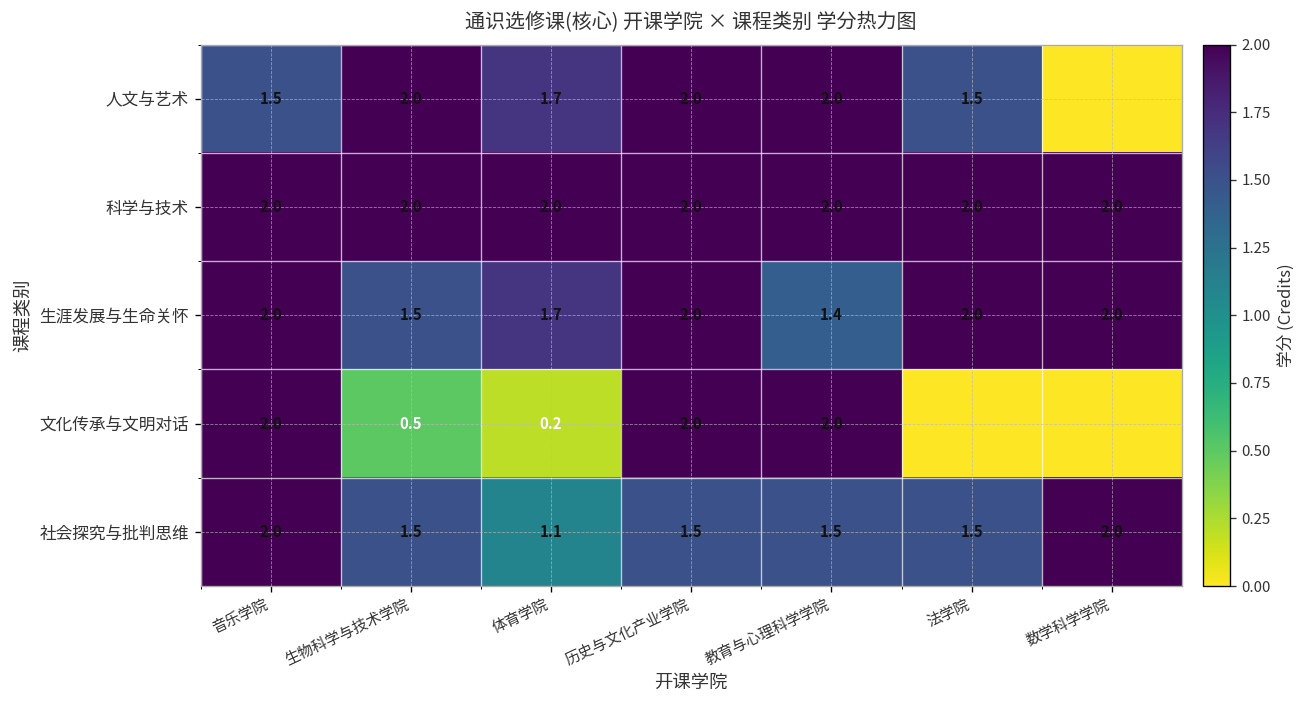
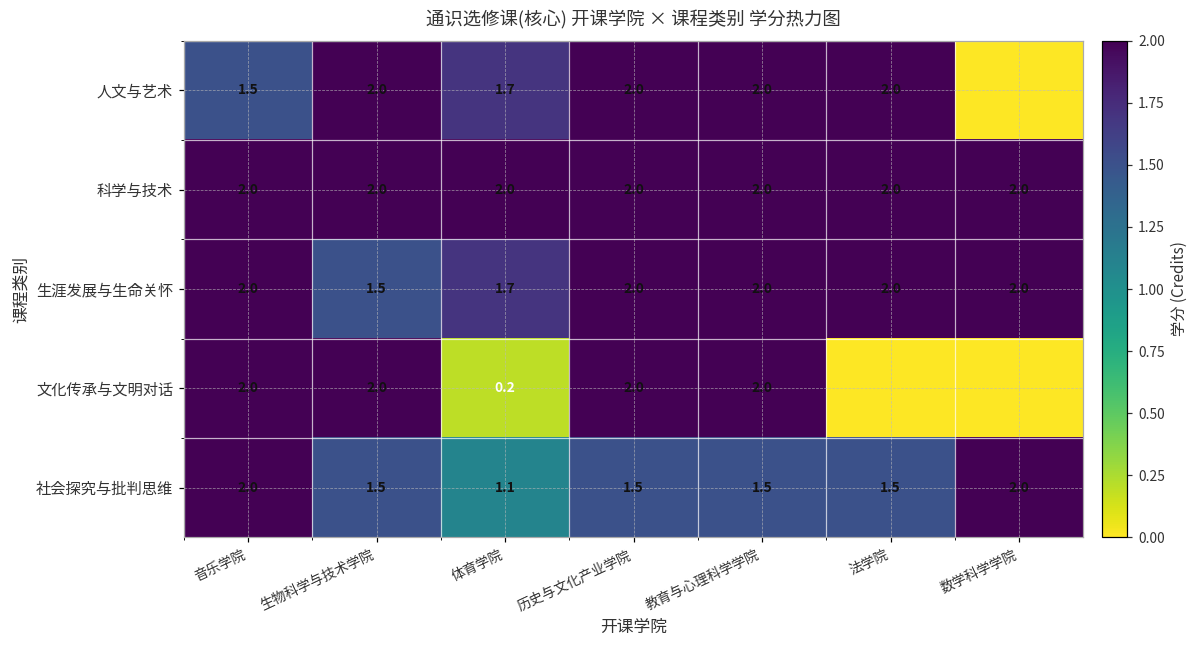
  {
    "人文与艺术": {
      "音乐学院": 1.5,
      "生物科学与技术学院": 2.0,
      "体育学院": 1.7,
      "历史与文化产业学院": 2.0,
      "教育与心理科学学院": 2.0,
-     "法学院": 1.5
+     "法学院": 2.0
    },
    "科学与技术": {
      "音乐学院": 2.0,
      "生物科学与技术学院": 2.0,
      "体育学院": 2.0,
      "历史与文化产业学院": 2.0,
      "教育与心理科学学院": 2.0,
      "法学院": 2.0,
      "数学科学学院": 2.0
    },
    "生涯发展与生命关怀": {
      "音乐学院": 2.0,
      "生物科学与技术学院": 1.5,
      "体育学院": 1.7,
      "历史与文化产业学院": 2.0,
-     "教育与心理科学学院": 1.4,
+     "教育与心理科学学院": 2.0,
      "法学院": 2.0,
      "数学科学学院": 2.0
    },
    "文化传承与文明对话": {
      "音乐学院": 2.0,
-     "生物科学与技术学院": 0.5,
+     "生物科学与技术学院": 2.0,
      "体育学院": 0.2,
      "历史与文化产业学院": 2.0,
      "教育与心理科学学院": 2.0
    },
    "社会探究与批判思维": {
      "音乐学院": 2.0,
      "生物科学与技术学院": 1.5,
      "体育学院": 1.1,
      "历史与文化产业学院": 1.5,
      "教育与心理科学学院": 1.5,
      "法学院": 1.5,
      "数学科学学院": 2.0
    }
  }
